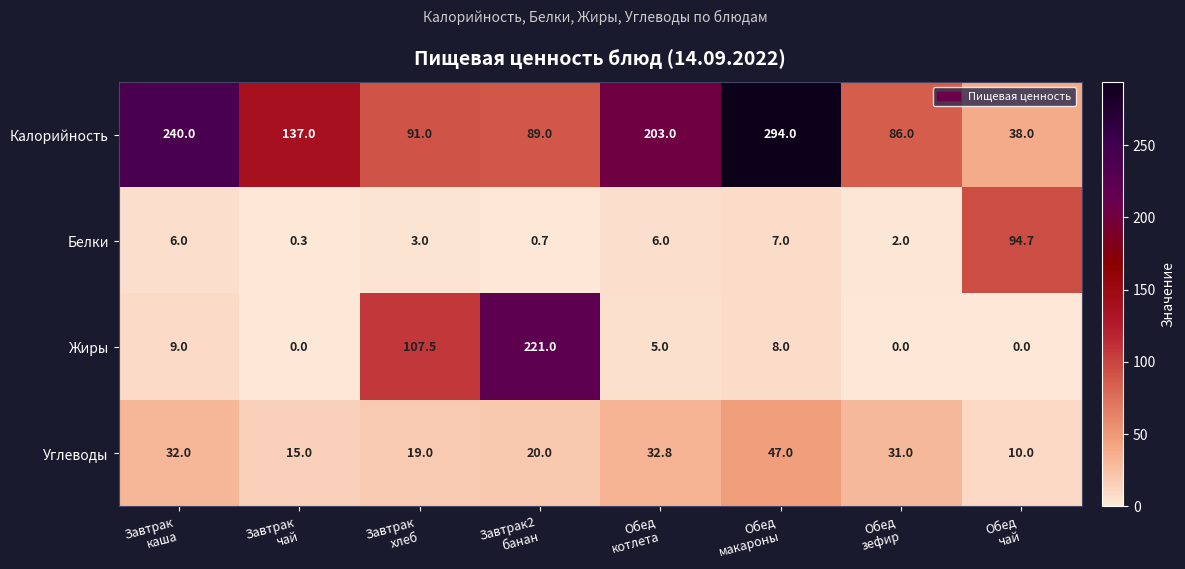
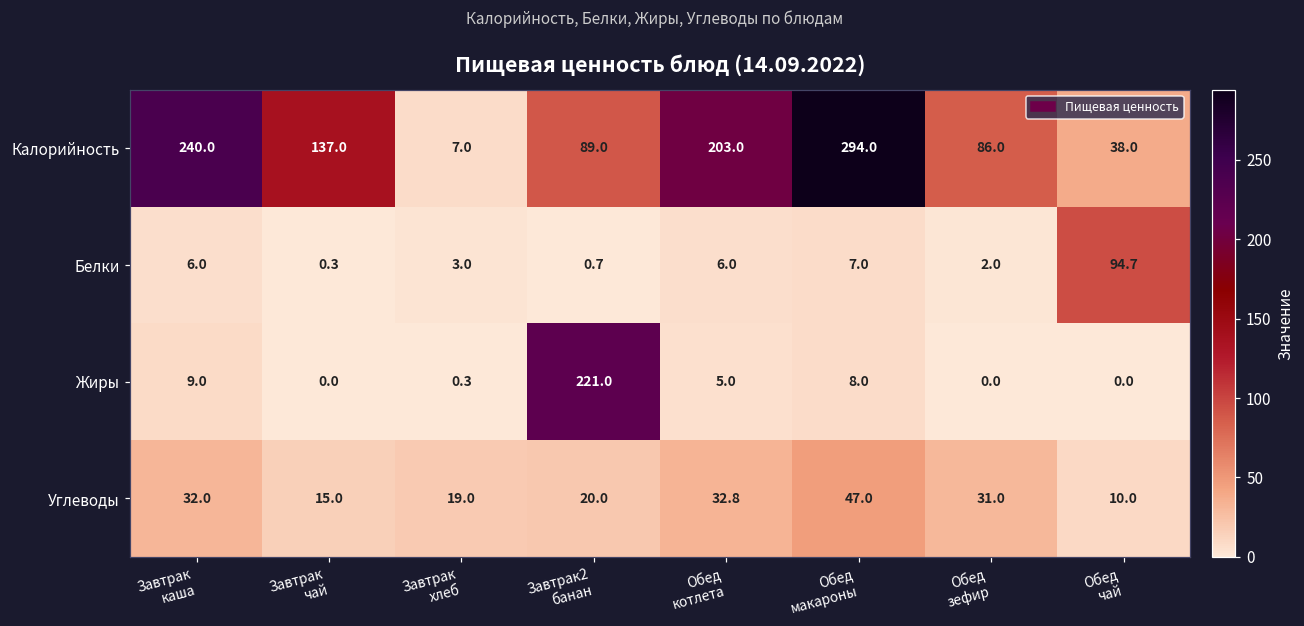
  {
    "Калорийность": {
      "Завтрак каша": 240.0,
      "Завтрак чай": 137.0,
-     "Завтрак хлеб": 91.0,
+     "Завтрак хлеб": 7.0,
      "Завтрак2 банан": 89.0,
      "Обед котлета": 203.0,
      "Обед макароны": 294.0,
      "Обед зефир": 86.0,
      "Обед чай": 38.0
    },
    "Белки": {
      "Завтрак каша": 6.0,
      "Завтрак чай": 0.3,
      "Завтрак хлеб": 3.0,
      "Завтрак2 банан": 0.7,
      "Обед котлета": 6.0,
      "Обед макароны": 7.0,
      "Обед зефир": 2.0,
      "Обед чай": 94.7
    },
    "Жиры": {
      "Завтрак каша": 9.0,
      "Завтрак чай": 0.0,
-     "Завтрак хлеб": 107.5,
+     "Завтрак хлеб": 0.3,
      "Завтрак2 банан": 221.0,
      "Обед котлета": 5.0,
      "Обед макароны": 8.0,
      "Обед зефир": 0.0,
      "Обед чай": 0.0
    },
    "Углеводы": {
      "Завтрак каша": 32.0,
      "Завтрак чай": 15.0,
      "Завтрак хлеб": 19.0,
      "Завтрак2 банан": 20.0,
      "Обед котлета": 32.8,
      "Обед макароны": 47.0,
      "Обед зефир": 31.0,
      "Обед чай": 10.0
    }
  }
